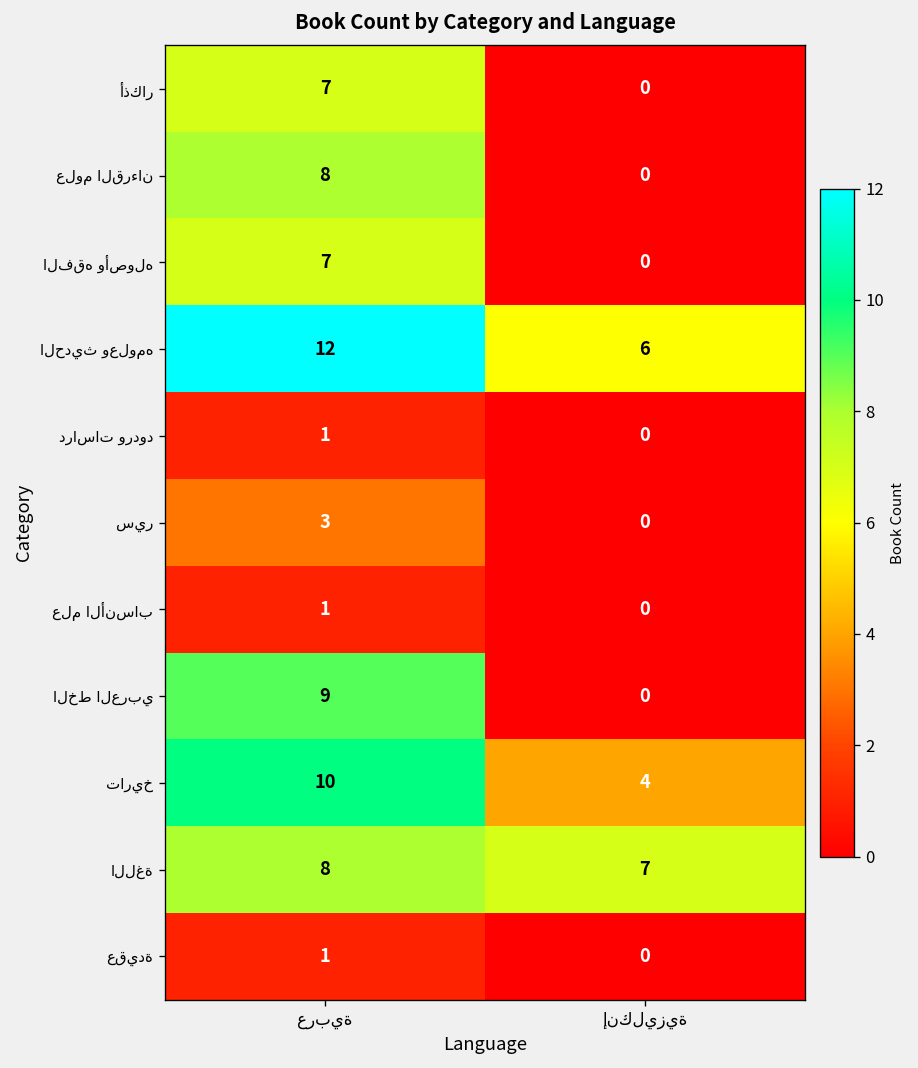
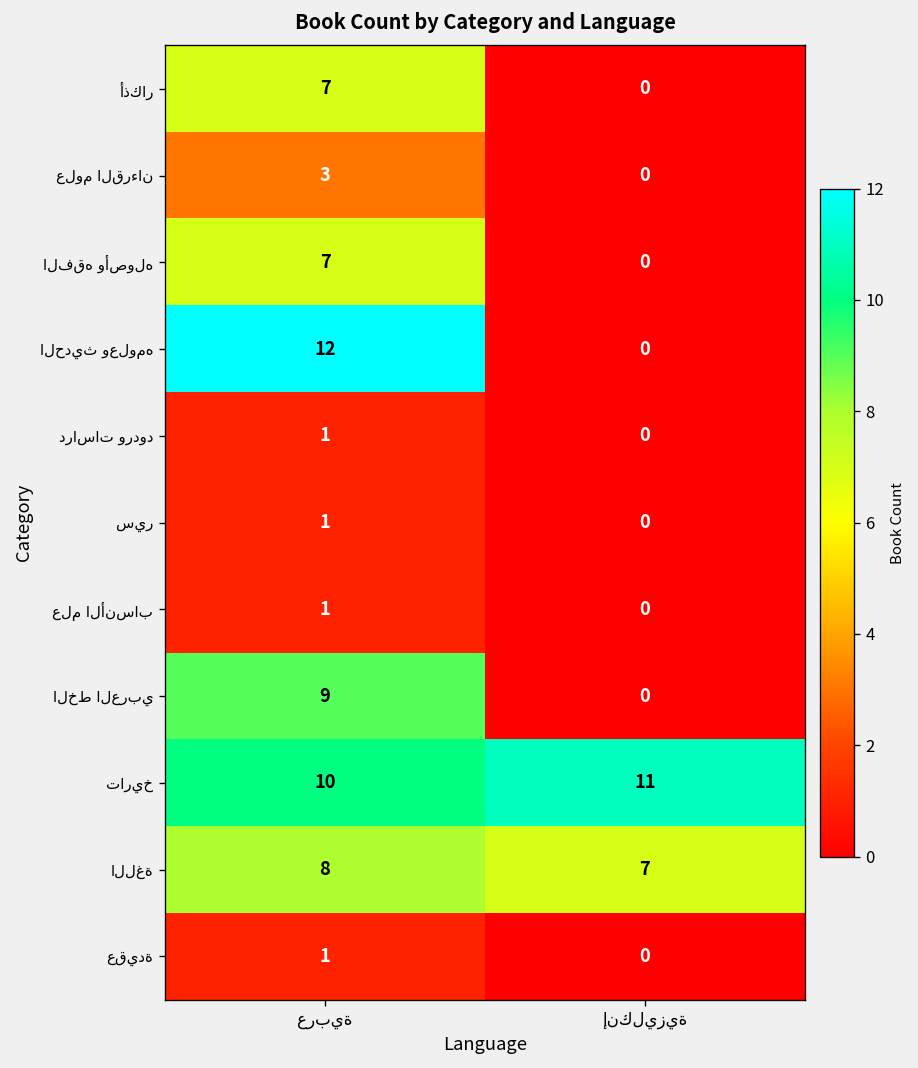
  {
    "أذكار": {
      "عربية": 7,
      "إنكليزية": 0
    },
    "علوم القرءان": {
-     "عربية": 8,
+     "عربية": 3,
      "إنكليزية": 0
    },
    "الفقه وأصوله": {
      "عربية": 7,
      "إنكليزية": 0
    },
    "الحديث وعلومه": {
      "عربية": 12,
-     "إنكليزية": 6
+     "إنكليزية": 0
    },
    "دراسات وردود": {
      "عربية": 1,
      "إنكليزية": 0
    },
    "سير": {
-     "عربية": 3,
+     "عربية": 1,
      "إنكليزية": 0
    },
    "علم الأنساب": {
      "عربية": 1,
      "إنكليزية": 0
    },
    "الخط العربي": {
      "عربية": 9,
      "إنكليزية": 0
    },
    "تاريخ": {
      "عربية": 10,
-     "إنكليزية": 4
+     "إنكليزية": 11
    },
    "اللغة": {
      "عربية": 8,
      "إنكليزية": 7
    },
    "عقيدة": {
      "عربية": 1,
      "إنكليزية": 0
    }
  }
